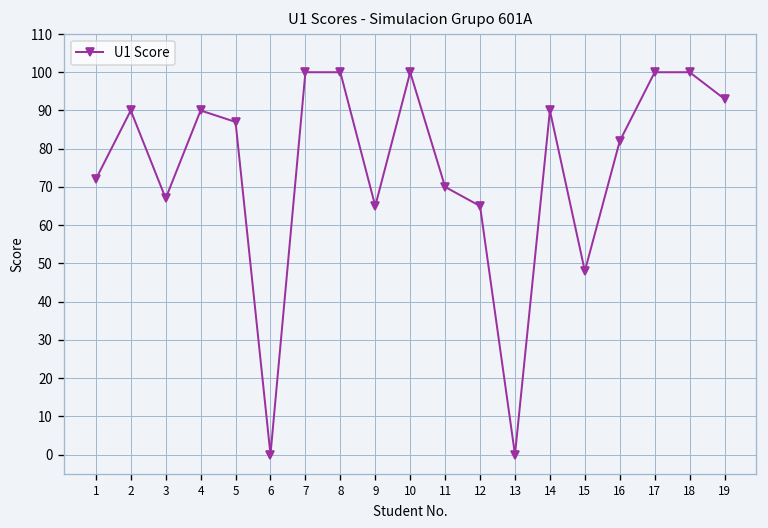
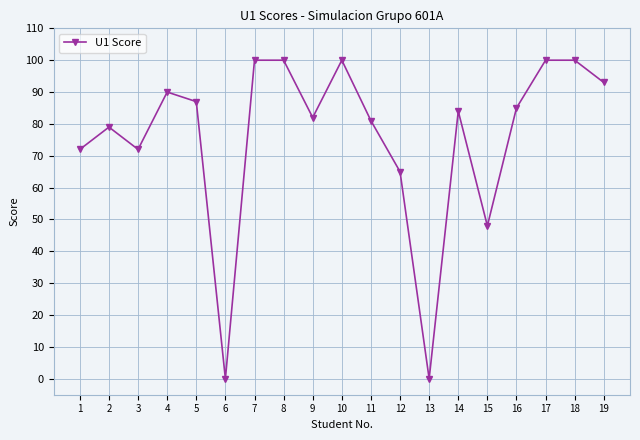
  {
    "1": 72,
-   "2": 90,
-   "3": 67,
+   "2": 79,
+   "3": 72,
    "4": 90,
    "5": 87,
    "6": 0,
    "7": 100,
    "8": 100,
-   "9": 65,
+   "9": 82,
    "10": 100,
-   "11": 70,
+   "11": 81,
    "12": 65,
    "13": 0,
-   "14": 90,
+   "14": 84,
    "15": 48,
-   "16": 82,
+   "16": 85,
    "17": 100,
    "18": 100,
    "19": 93
  }
